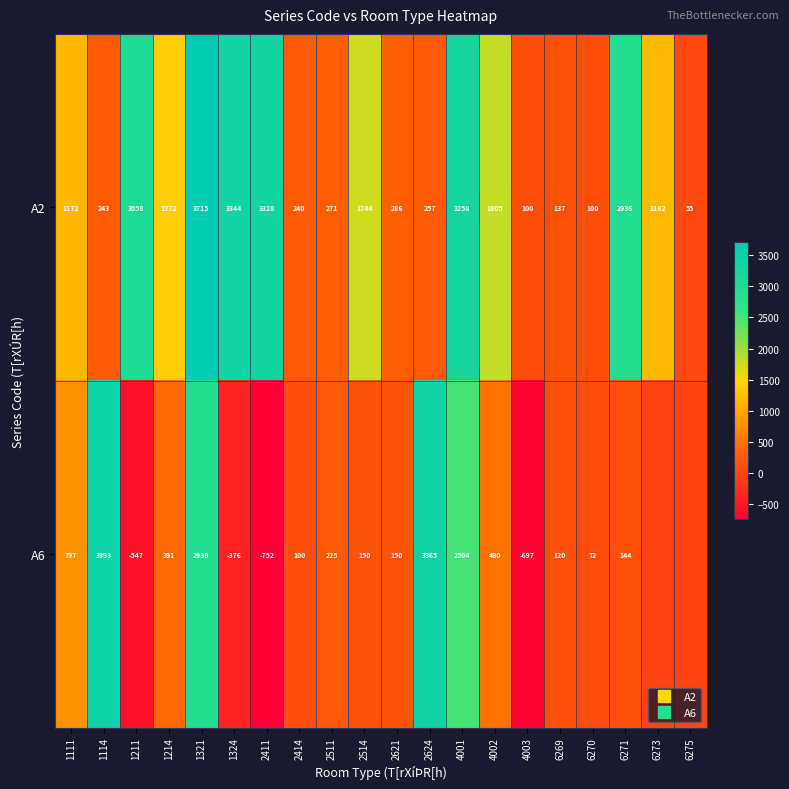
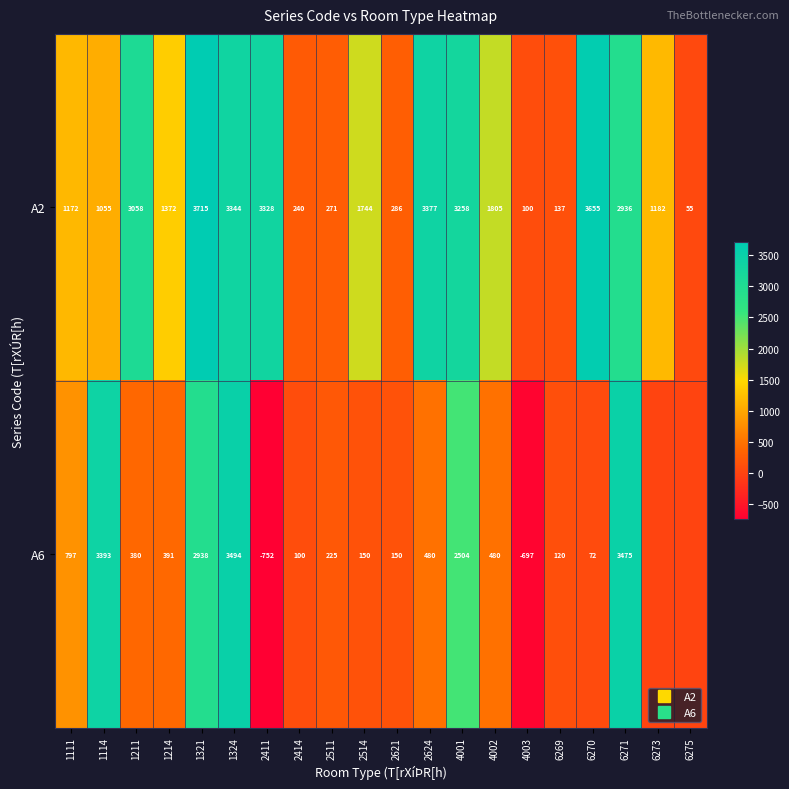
  {
    "A2": {
      "1111": 1172,
-     "1114": 243,
+     "1114": 1055,
      "1211": 3058,
      "1214": 1372,
      "1321": 3715,
      "1324": 3344,
      "2411": 3328,
      "2414": 240,
      "2511": 271,
      "2514": 1744,
      "2621": 286,
-     "2624": 257,
+     "2624": 3377,
      "4001": 3258,
      "4002": 1805,
      "4003": 100,
      "6269": 137,
-     "6270": 100,
+     "6270": 3655,
      "6271": 2936,
      "6273": 1182,
      "6275": 55
    },
    "A6": {
      "1111": 797,
      "1114": 3393,
-     "1211": -547,
+     "1211": 380,
      "1214": 391,
      "1321": 2938,
-     "1324": -376,
+     "1324": 3494,
      "2411": -752,
      "2414": 100,
      "2511": 225,
      "2514": 150,
      "2621": 150,
-     "2624": 3365,
+     "2624": 480,
      "4001": 2504,
      "4002": 480,
      "4003": -697,
      "6269": 120,
      "6270": 72,
-     "6271": 144
+     "6271": 3475
    }
  }
